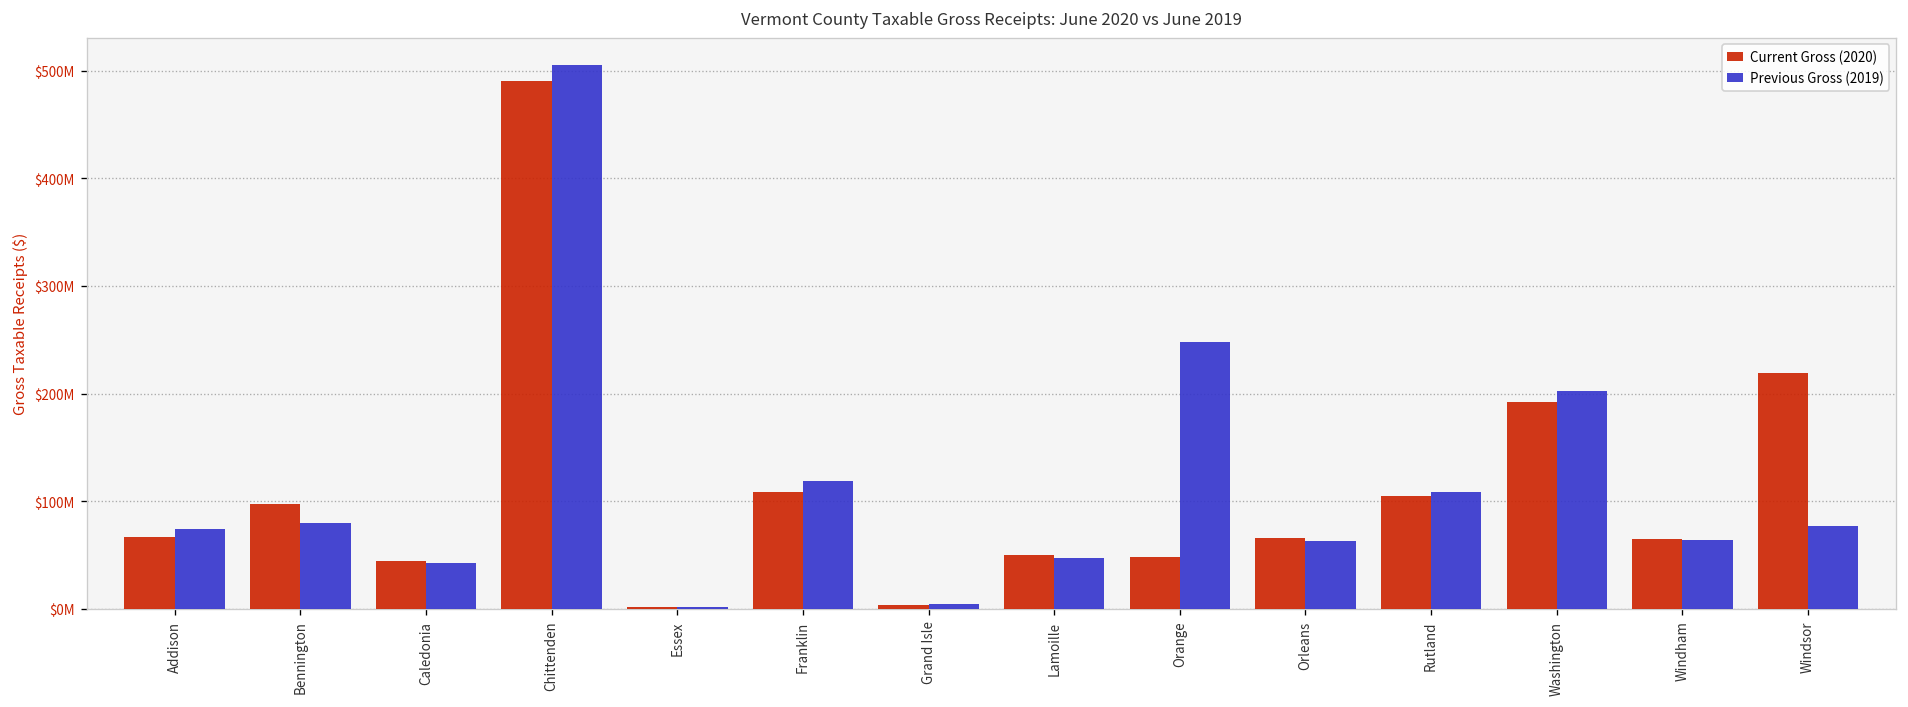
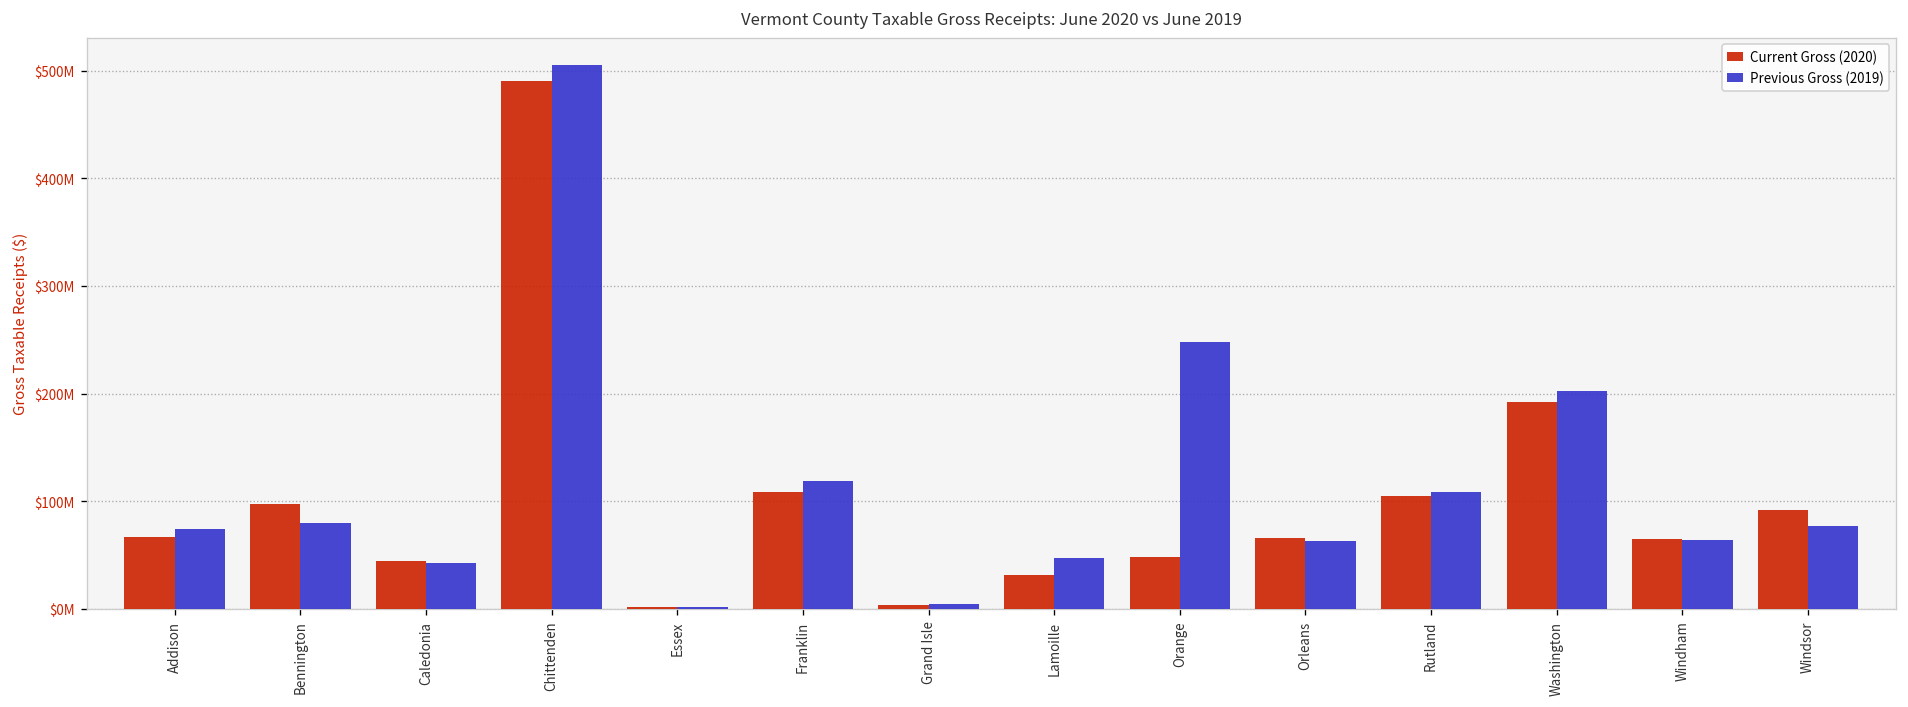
  {
    "Current Gross (2020)": {
      "Addison": "$70000000",
      "Bennington": "$100000000",
      "Caledonia": "$40000000",
      "Chittenden": "$490000000",
      "Franklin": "$110000000",
      "Grand Isle": "$0",
-     "Lamoille": "$50000000",
+     "Lamoille": "$30000000",
      "Orange": "$50000000",
      "Orleans": "$70000000",
      "Rutland": "$110000000",
      "Washington": "$190000000",
      "Windham": "$60000000",
-     "Windsor": "$220000000"
+     "Windsor": "$90000000"
    },
    "Previous Gross (2019)": {
      "Addison": "$70000000",
      "Bennington": "$80000000",
      "Caledonia": "$40000000",
      "Chittenden": "$510000000",
      "Franklin": "$120000000",
      "Grand Isle": "$0",
      "Lamoille": "$50000000",
      "Orange": "$250000000",
      "Orleans": "$60000000",
      "Rutland": "$110000000",
      "Washington": "$200000000",
      "Windham": "$60000000",
      "Windsor": "$80000000"
    }
  }
